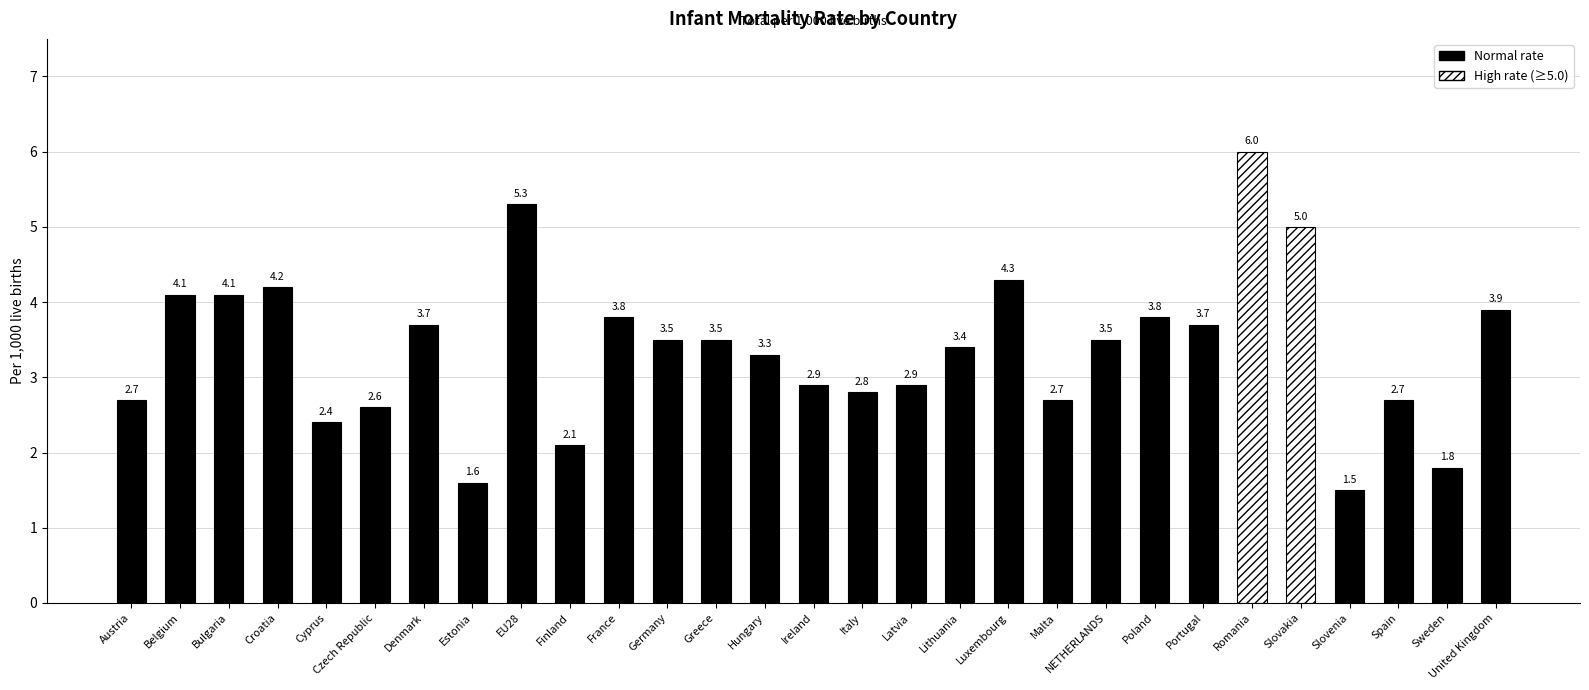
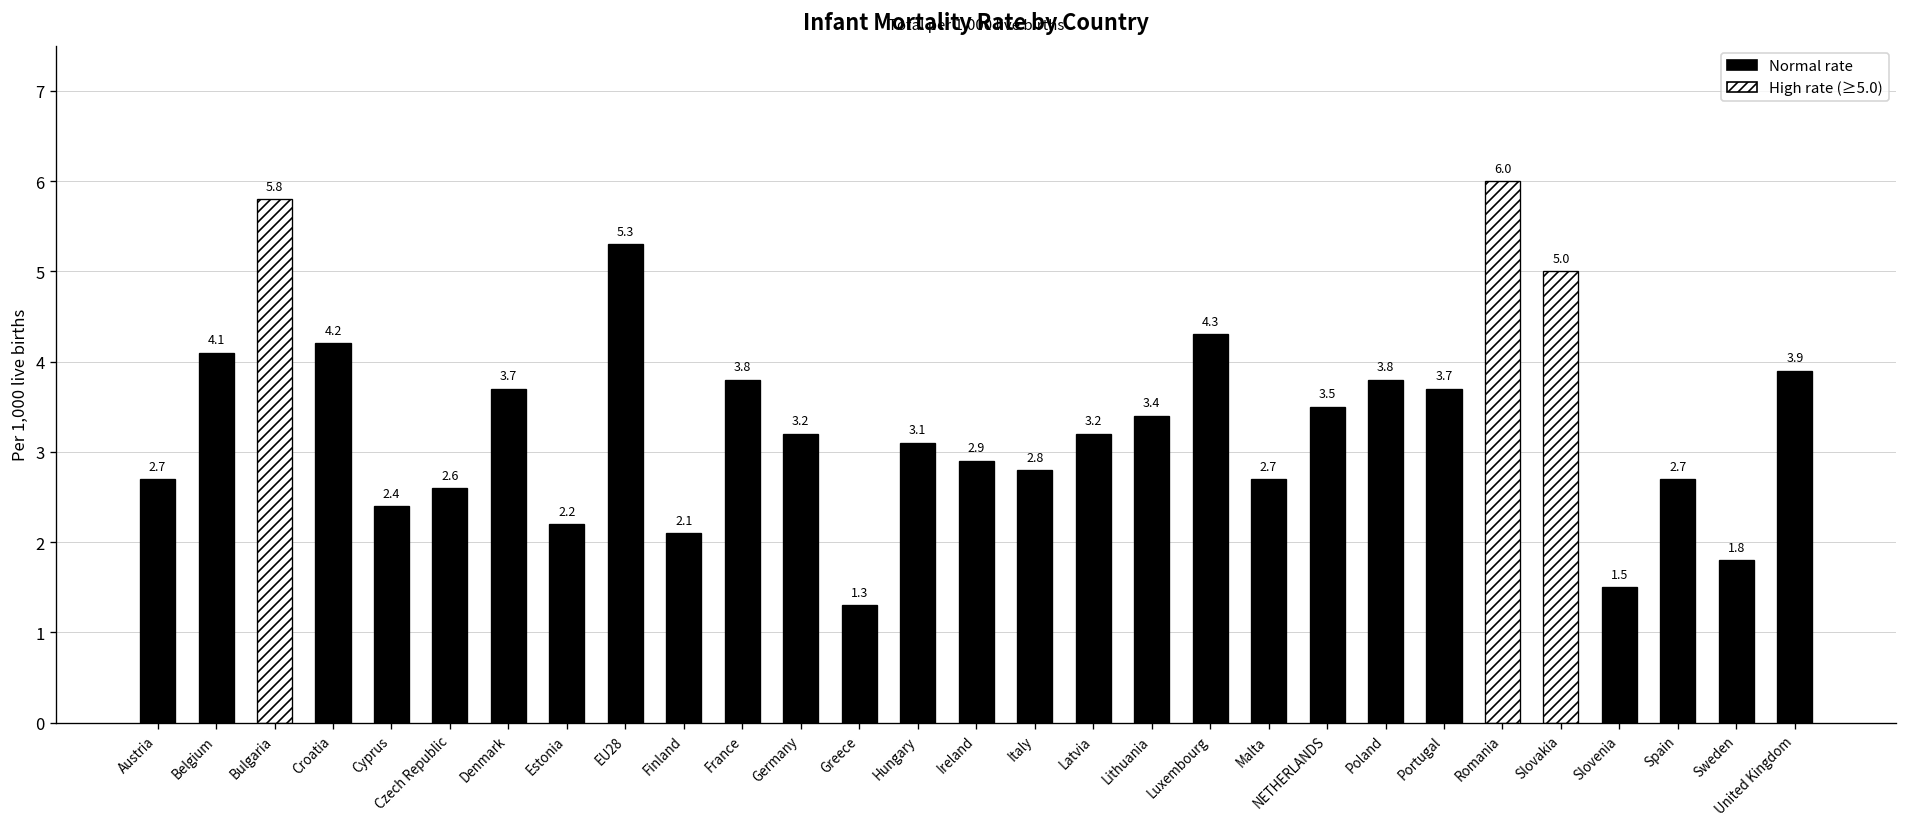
  {
    "Austria": 2.7,
    "Belgium": 4.1,
-   "Bulgaria": 4.1,
+   "Bulgaria": 5.8,
    "Croatia": 4.2,
    "Cyprus": 2.4,
    "Czech Republic": 2.6,
    "Denmark": 3.7,
-   "Estonia": 1.6,
+   "Estonia": 2.2,
    "EU28": 5.3,
    "Finland": 2.1,
    "France": 3.8,
-   "Germany": 3.5,
-   "Greece": 3.5,
-   "Hungary": 3.3,
+   "Germany": 3.2,
+   "Greece": 1.3,
+   "Hungary": 3.1,
    "Ireland": 2.9,
    "Italy": 2.8,
-   "Latvia": 2.9,
+   "Latvia": 3.2,
    "Lithuania": 3.4,
    "Luxembourg": 4.3,
    "Malta": 2.7,
    "NETHERLANDS": 3.5,
    "Poland": 3.8,
    "Portugal": 3.7,
    "Romania": 6.0,
    "Slovakia": 5.0,
    "Slovenia": 1.5,
    "Spain": 2.7,
    "Sweden": 1.8,
    "United Kingdom": 3.9
  }
